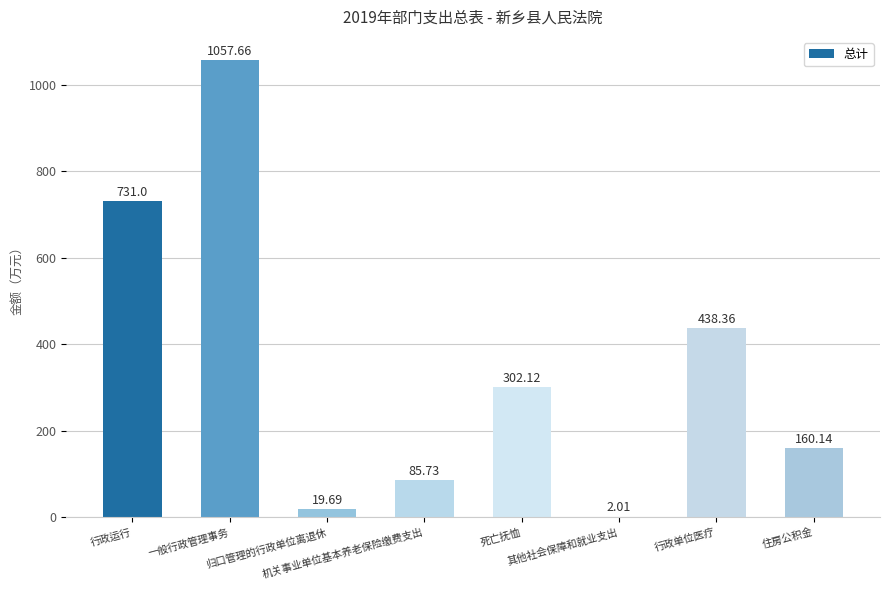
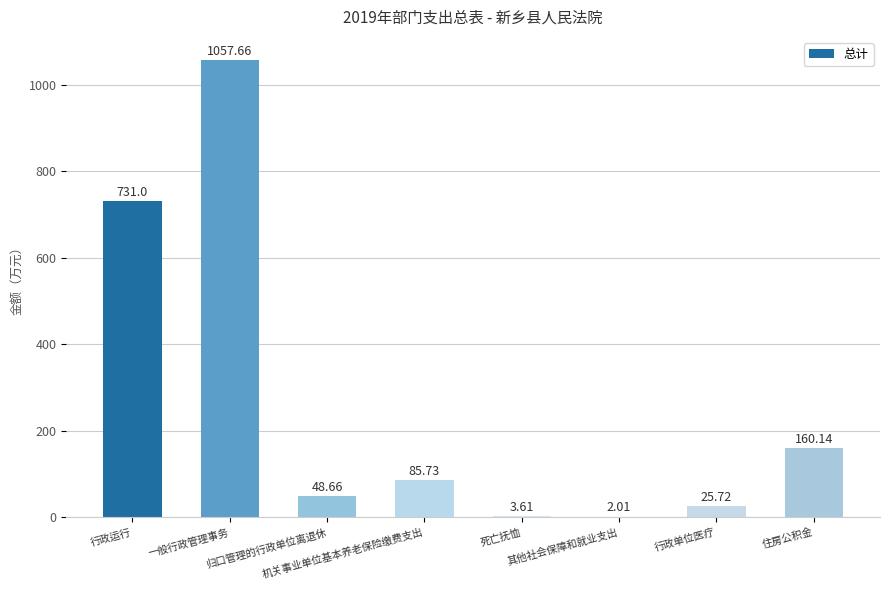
  {
    "行政运行": 731.0,
    "一般行政管理事务": 1057.66,
-   "归口管理的行政单位离退休": 19.69,
+   "归口管理的行政单位离退休": 48.66,
    "机关事业单位基本养老保险缴费支出": 85.73,
-   "死亡抚恤": 302.12,
+   "死亡抚恤": 3.61,
    "其他社会保障和就业支出": 2.01,
-   "行政单位医疗": 438.36,
+   "行政单位医疗": 25.72,
    "住房公积金": 160.14
  }
